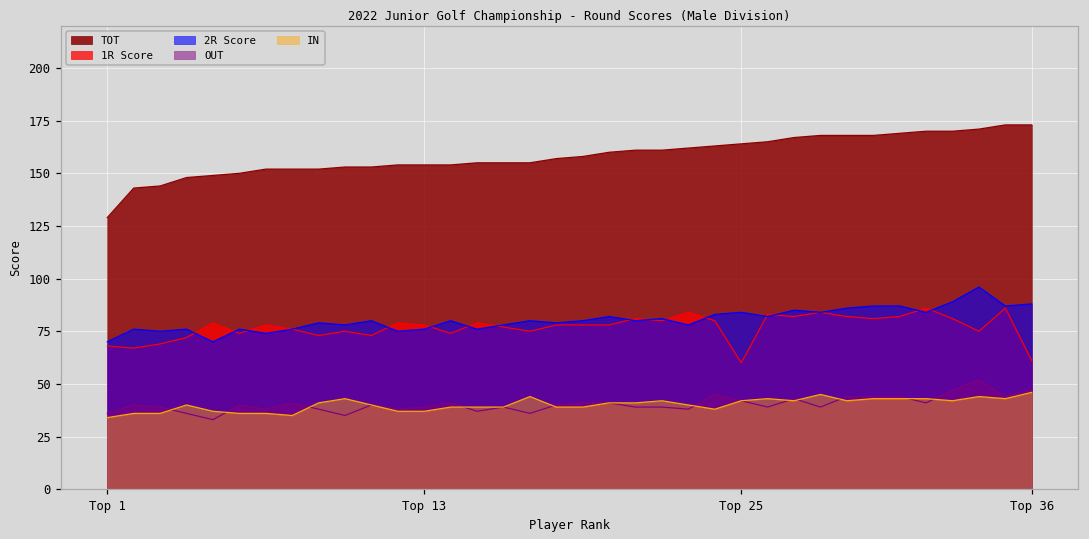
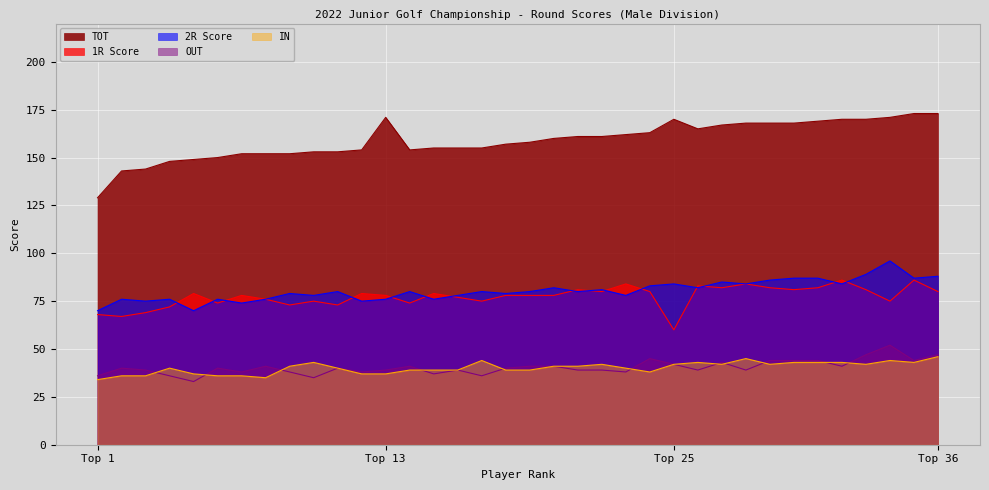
  {
    "TOT": {
      "Top 1": 129,
-     "Top 13": 154,
-     "Top 25": 164,
+     "Top 13": 171,
+     "Top 25": 170,
      "Top 36": 173
    },
    "1R Score": {
      "Top 1": 68,
      "Top 13": 78,
      "Top 25": 60,
-     "Top 36": 61
+     "Top 36": 80
    },
    "2R Score": {
      "Top 1": 70,
      "Top 13": 76,
      "Top 25": 84,
      "Top 36": 88
    },
    "OUT": {
      "Top 1": 36,
      "Top 13": 39
    },
    "IN": {
      "Top 1": 34,
      "Top 13": 37
    }
  }
